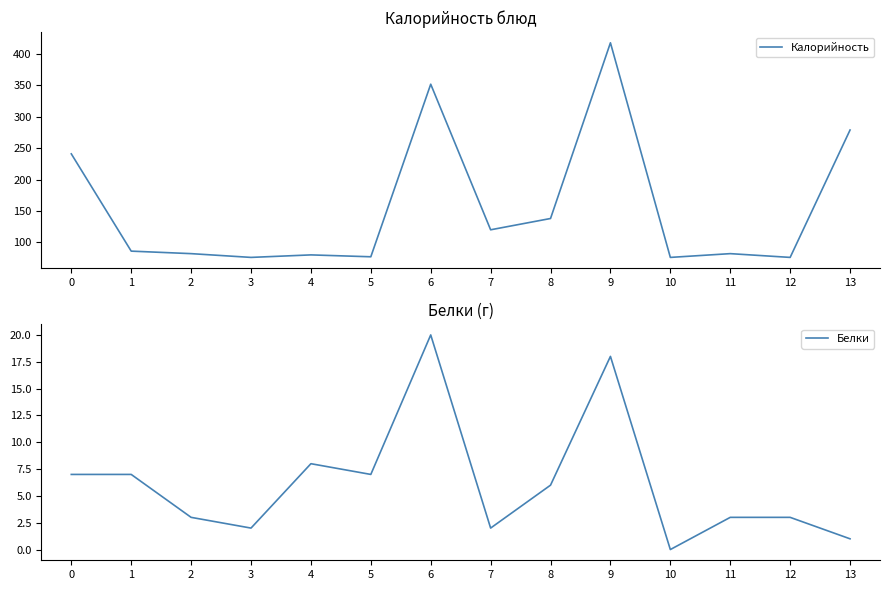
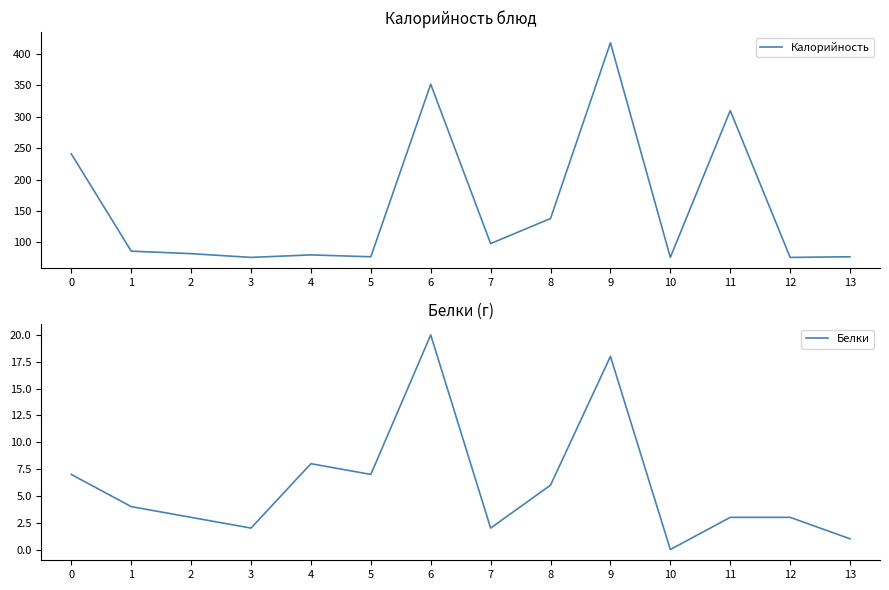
  {
    "Калорийность блюд": {
      "0": 240,
      "1": 90,
      "2": 80,
      "3": 80,
      "4": 80,
      "5": 80,
      "6": 350,
-     "7": 120,
+     "7": 100,
      "8": 140,
      "9": 420,
      "10": 80,
-     "11": 80,
+     "11": 310,
      "12": 80,
-     "13": 280
+     "13": 80
    },
    "Белки (г)": {
      "0": 7,
-     "1": 7,
+     "1": 4,
      "2": 3,
      "3": 2,
      "4": 8,
      "5": 7,
      "6": 20,
      "7": 2,
      "8": 6,
      "9": 18,
      "10": 0,
      "11": 3,
      "12": 3,
      "13": 1
    }
  }
